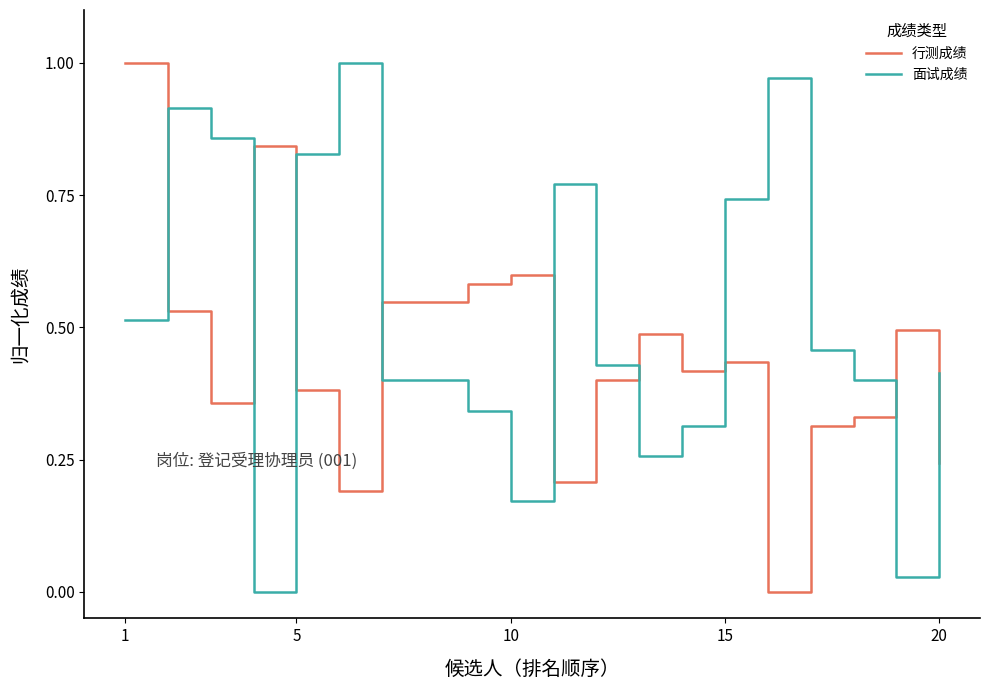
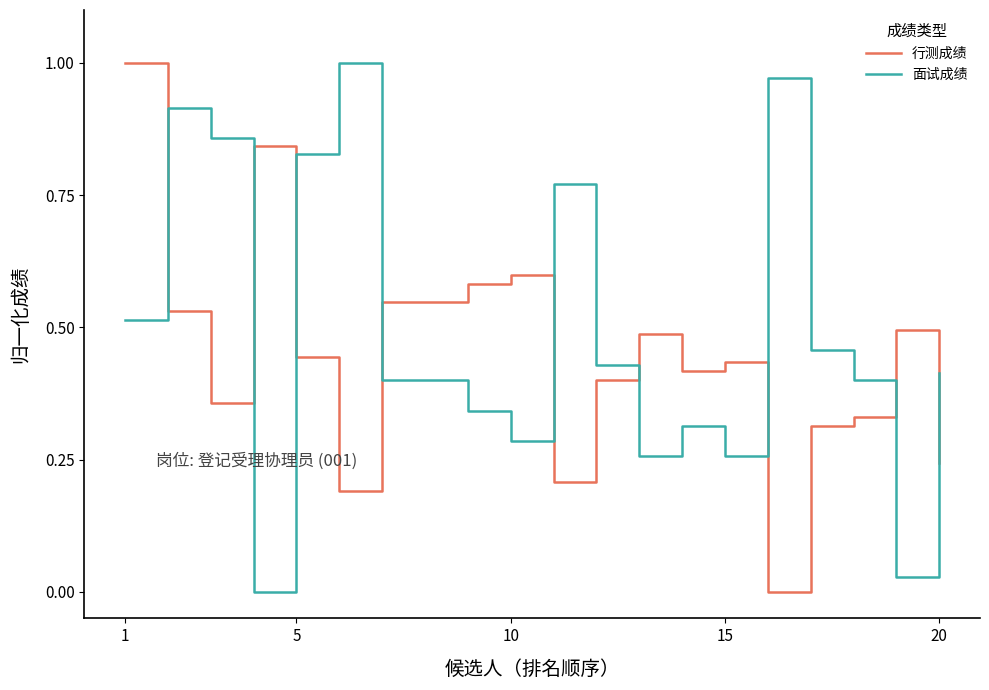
  {
    "行测成绩": {
      "1": 1.00,
-     "5": 0.38,
+     "5": 0.44,
      "10": 0.60,
      "15": 0.43,
      "20": 0.24
    },
    "面试成绩": {
      "1": 0.51,
      "5": 0.83,
-     "10": 0.17,
-     "15": 0.74,
+     "10": 0.29,
+     "15": 0.26,
      "20": 0.41
    }
  }
